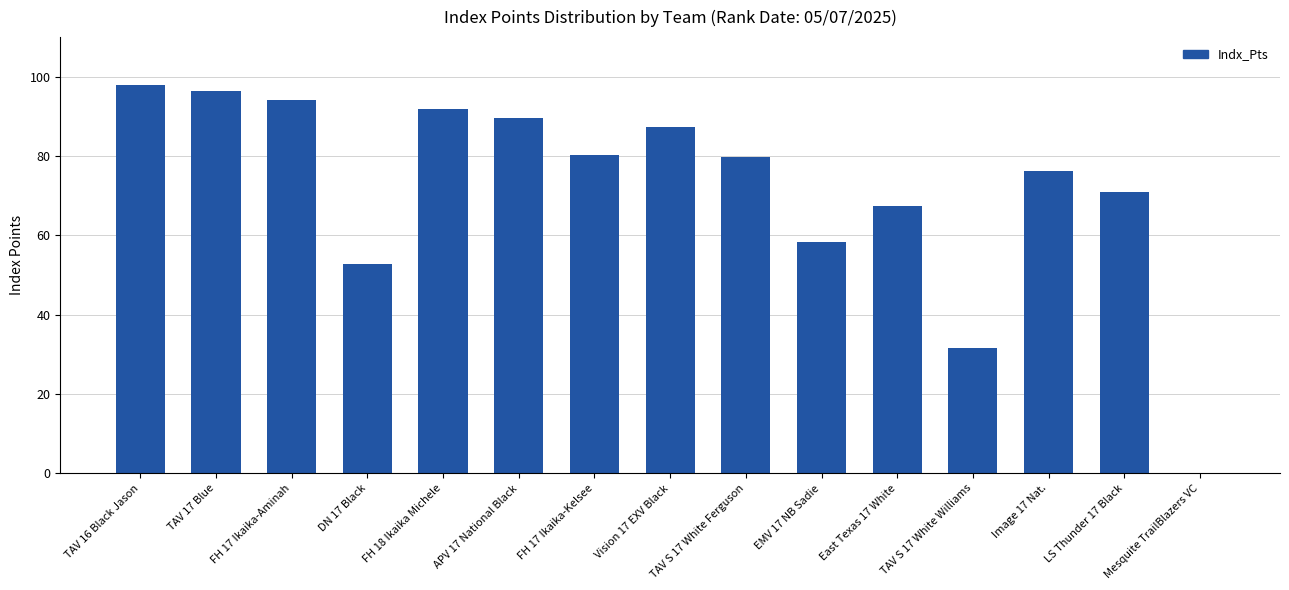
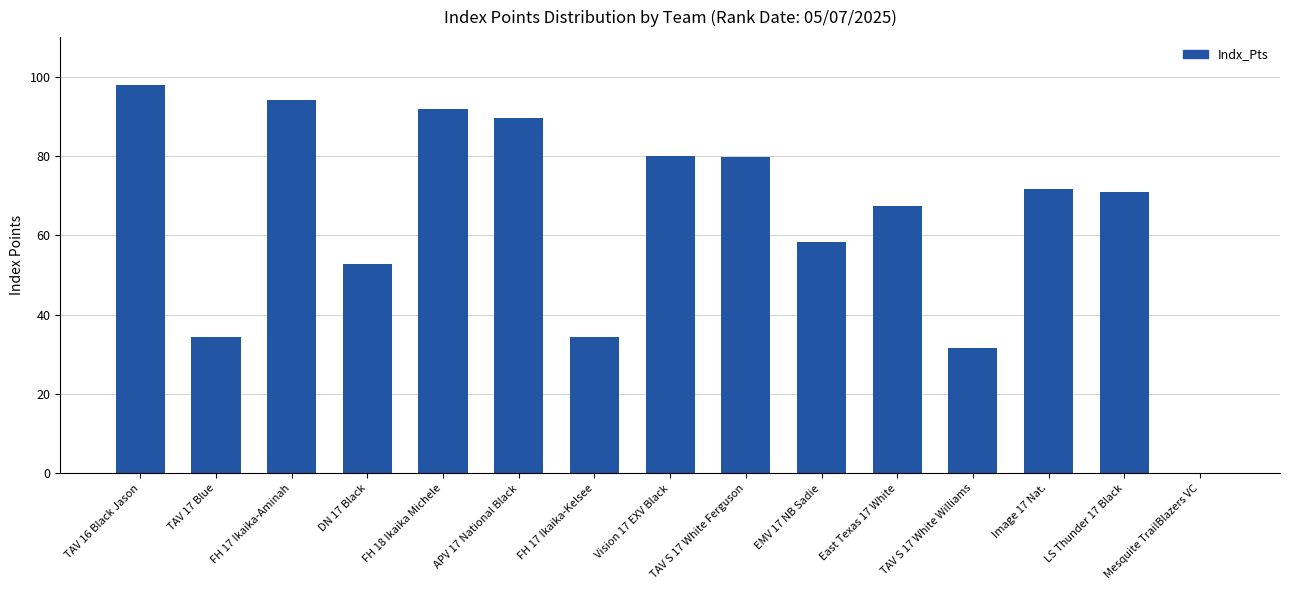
  {
    "TAV 16 Black Jason": 98,
-   "TAV 17 Blue": 96,
+   "TAV 17 Blue": 34,
    "FH 17 Ikaika-Aminah": 94,
    "DN 17 Black": 53,
    "FH 18 Ikaika Michele": 92,
    "APV 17 National Black": 90,
-   "FH 17 Ikaika-Kelsee": 80,
-   "Vision 17 EXV Black": 87,
+   "FH 17 Ikaika-Kelsee": 34,
+   "Vision 17 EXV Black": 80,
    "TAV S 17 White Ferguson": 80,
    "EMV 17 NB Sadie": 58,
    "East Texas 17 White": 67,
    "TAV S 17 White Williams": 32,
-   "Image 17 Nat.": 76,
+   "Image 17 Nat.": 72,
    "LS Thunder 17 Black": 71,
    "Mesquite TrailBlazers VC": 0
  }
